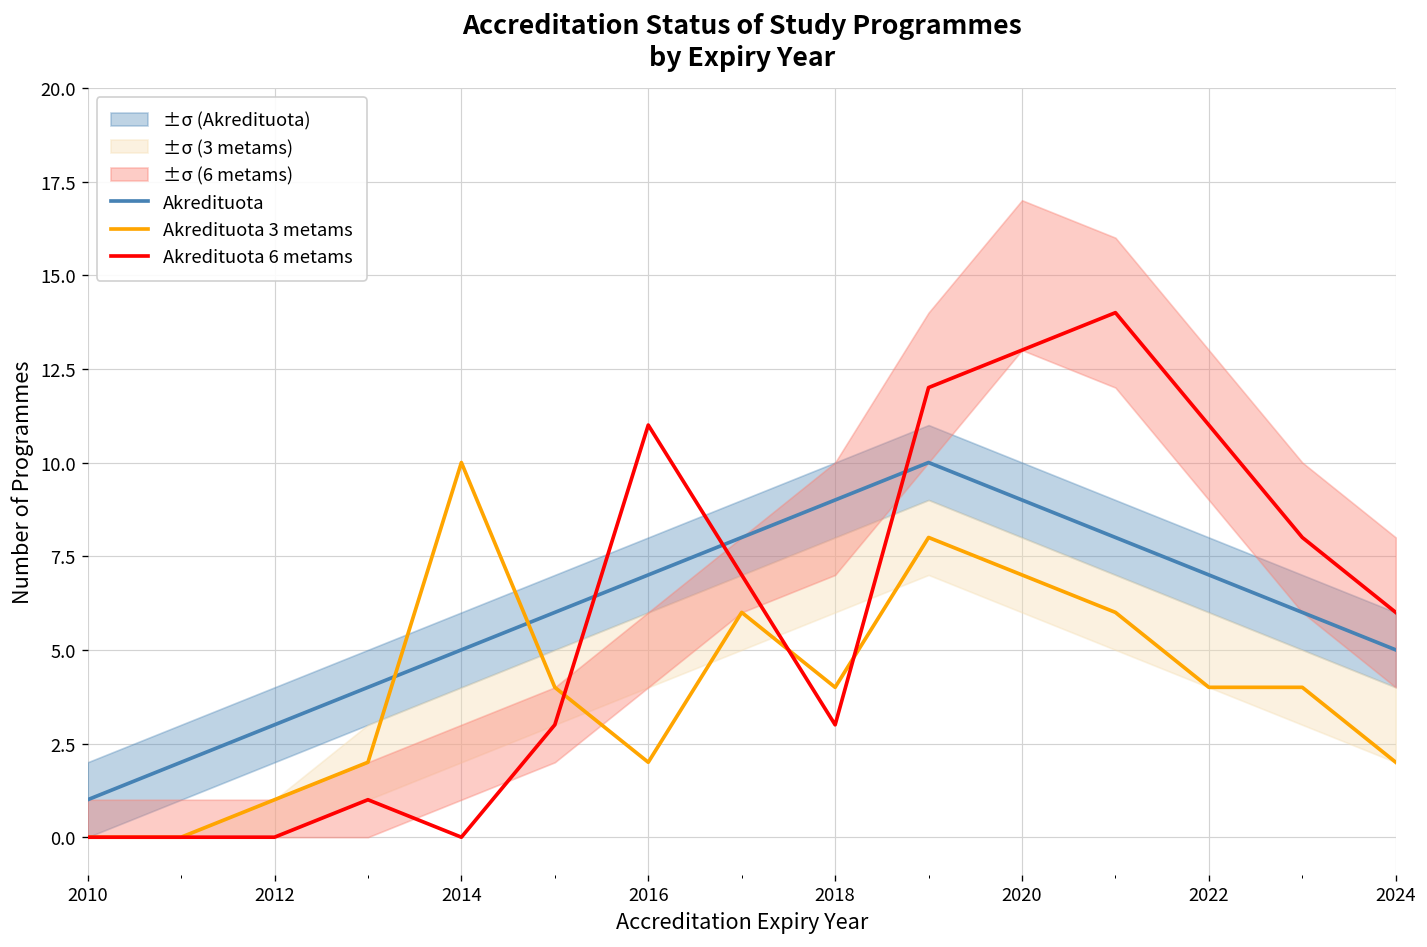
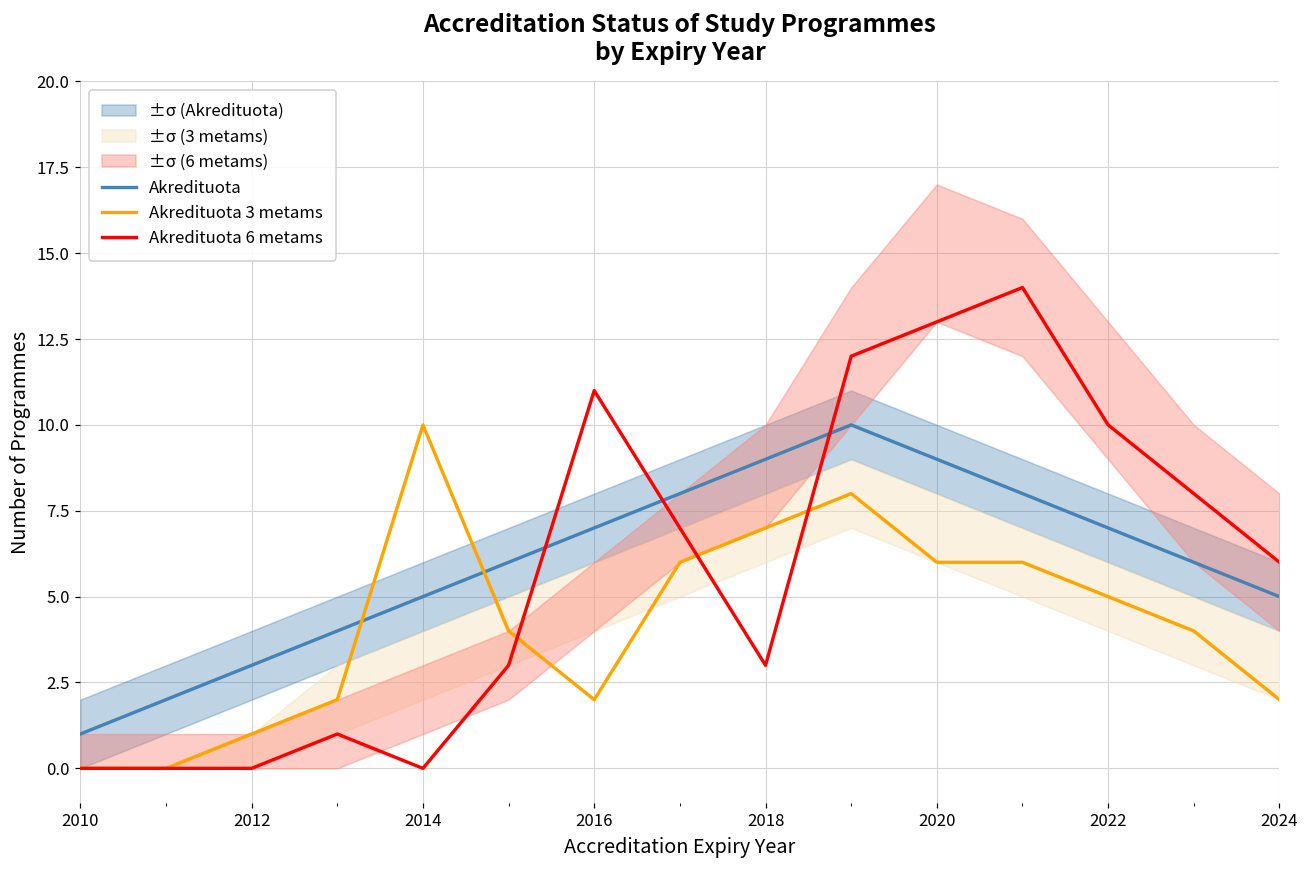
  {
    "Akredituota 3 metams": {
      "2014": 10,
      "2016": 2,
-     "2018": 4,
-     "2020": 7,
-     "2022": 4,
+     "2018": 7,
+     "2020": 6,
+     "2022": 5,
      "2024": 2
    },
    "Akredituota 6 metams": {
      "2012": 0,
      "2014": 0,
      "2016": 11,
      "2018": 3,
      "2020": 13,
-     "2022": 11
+     "2022": 10
    }
  }
